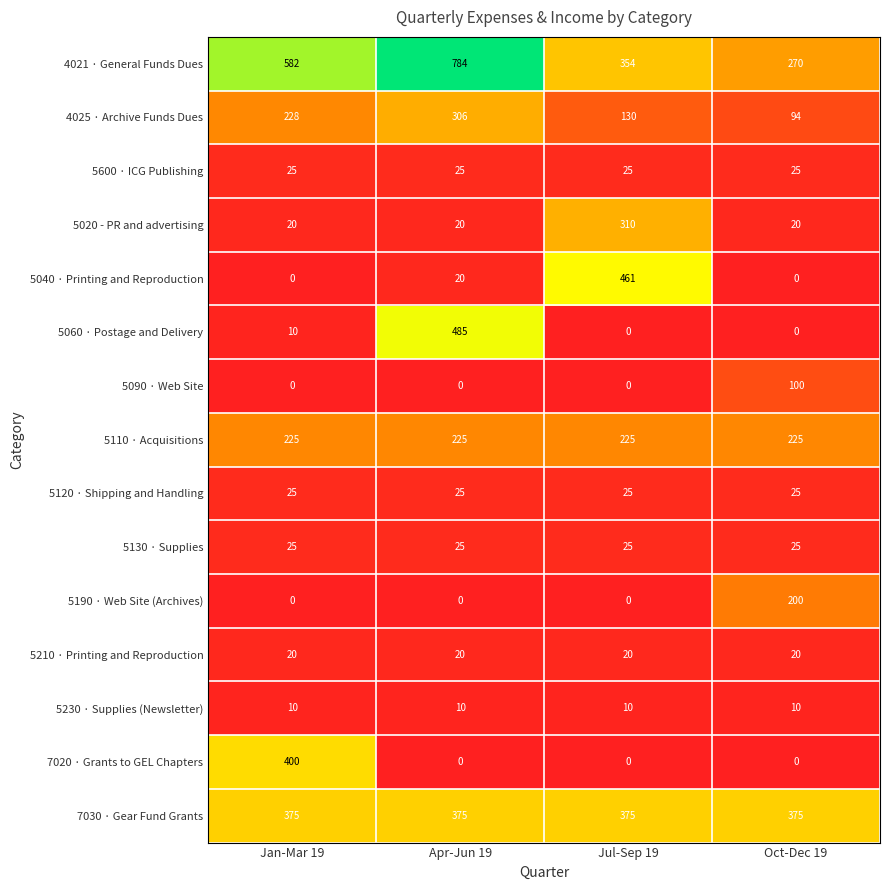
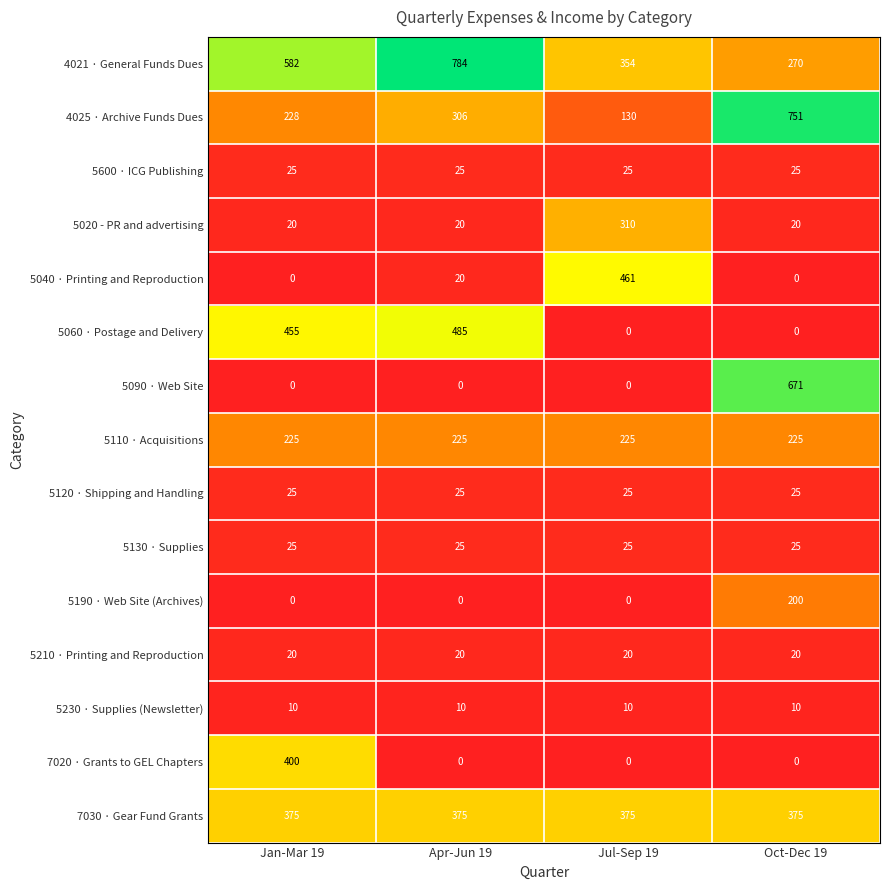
  {
    "4021 · General Funds Dues": {
      "Jan-Mar 19": 582,
      "Apr-Jun 19": 784,
      "Jul-Sep 19": 354,
      "Oct-Dec 19": 270
    },
    "4025 · Archive Funds Dues": {
      "Jan-Mar 19": 228,
      "Apr-Jun 19": 306,
      "Jul-Sep 19": 130,
-     "Oct-Dec 19": 94
+     "Oct-Dec 19": 751
    },
    "5600 · ICG Publishing": {
      "Jan-Mar 19": 25,
      "Apr-Jun 19": 25,
      "Jul-Sep 19": 25,
      "Oct-Dec 19": 25
    },
    "5020 - PR and advertising": {
      "Jan-Mar 19": 20,
      "Apr-Jun 19": 20,
      "Jul-Sep 19": 310,
      "Oct-Dec 19": 20
    },
    "5040 · Printing and Reproduction": {
      "Jan-Mar 19": 0,
      "Apr-Jun 19": 20,
      "Jul-Sep 19": 461,
      "Oct-Dec 19": 0
    },
    "5060 · Postage and Delivery": {
-     "Jan-Mar 19": 10,
+     "Jan-Mar 19": 455,
      "Apr-Jun 19": 485,
      "Jul-Sep 19": 0,
      "Oct-Dec 19": 0
    },
    "5090 · Web Site": {
      "Jan-Mar 19": 0,
      "Apr-Jun 19": 0,
      "Jul-Sep 19": 0,
-     "Oct-Dec 19": 100
+     "Oct-Dec 19": 671
    },
    "5110 · Acquisitions": {
      "Jan-Mar 19": 225,
      "Apr-Jun 19": 225,
      "Jul-Sep 19": 225,
      "Oct-Dec 19": 225
    },
    "5120 · Shipping and Handling": {
      "Jan-Mar 19": 25,
      "Apr-Jun 19": 25,
      "Jul-Sep 19": 25,
      "Oct-Dec 19": 25
    },
    "5130 · Supplies": {
      "Jan-Mar 19": 25,
      "Apr-Jun 19": 25,
      "Jul-Sep 19": 25,
      "Oct-Dec 19": 25
    },
    "5190 · Web Site (Archives)": {
      "Jan-Mar 19": 0,
      "Apr-Jun 19": 0,
      "Jul-Sep 19": 0,
      "Oct-Dec 19": 200
    },
    "5210 · Printing and Reproduction": {
      "Jan-Mar 19": 20,
      "Apr-Jun 19": 20,
      "Jul-Sep 19": 20,
      "Oct-Dec 19": 20
    },
    "5230 · Supplies (Newsletter)": {
      "Jan-Mar 19": 10,
      "Apr-Jun 19": 10,
      "Jul-Sep 19": 10,
      "Oct-Dec 19": 10
    },
    "7020 · Grants to GEL Chapters": {
      "Jan-Mar 19": 400,
      "Apr-Jun 19": 0,
      "Jul-Sep 19": 0,
      "Oct-Dec 19": 0
    },
    "7030 · Gear Fund Grants": {
      "Jan-Mar 19": 375,
      "Apr-Jun 19": 375,
      "Jul-Sep 19": 375,
      "Oct-Dec 19": 375
    }
  }
